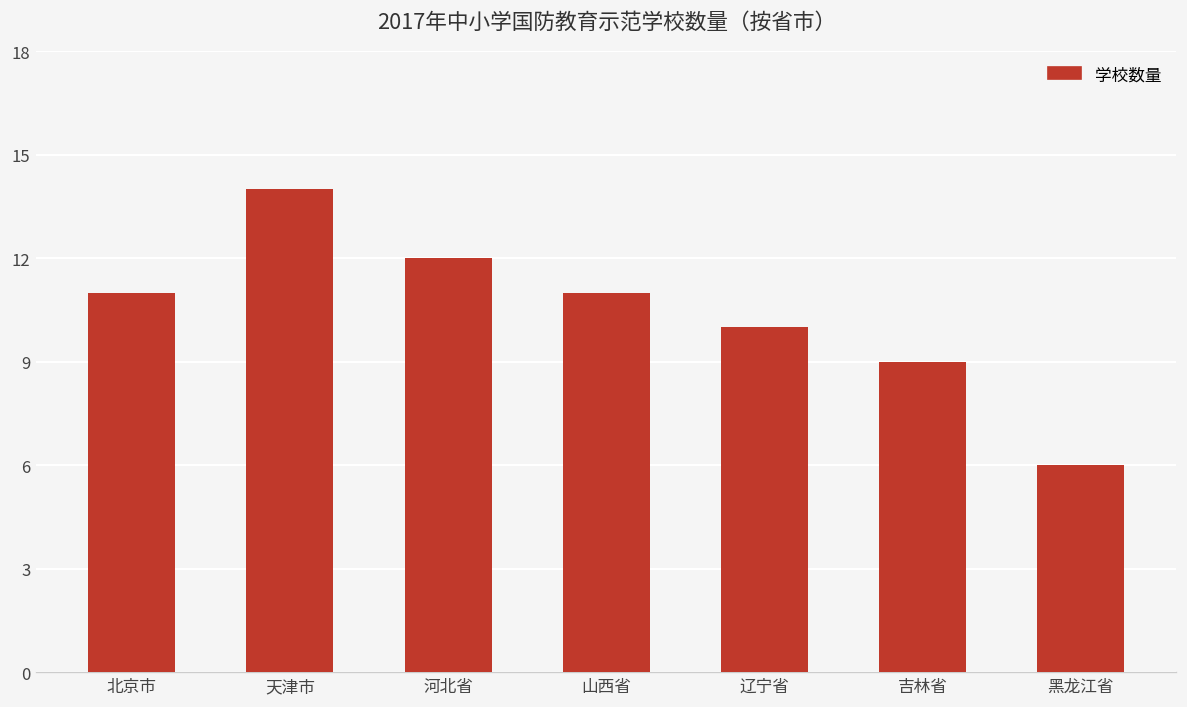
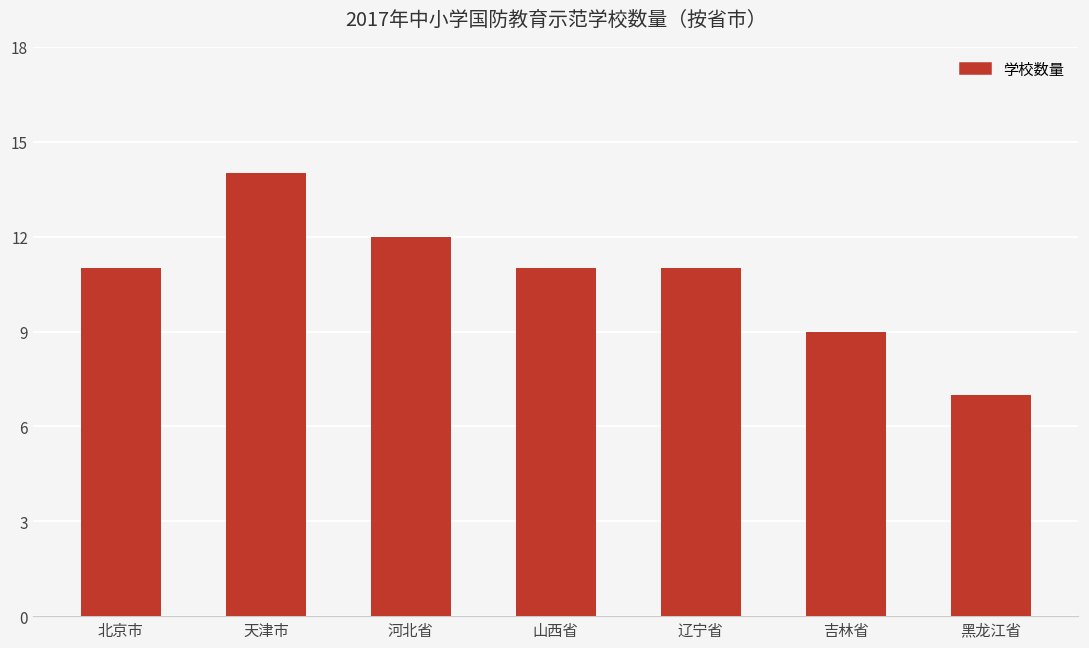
  {
    "北京市": 11,
    "天津市": 14,
    "河北省": 12,
    "山西省": 11,
-   "辽宁省": 10,
+   "辽宁省": 11,
    "吉林省": 9,
-   "黑龙江省": 6
+   "黑龙江省": 7
  }
